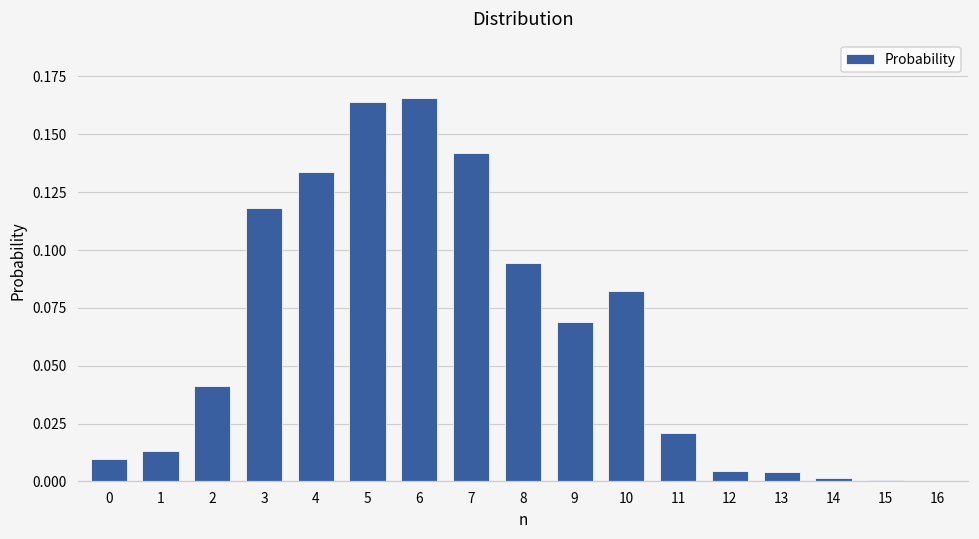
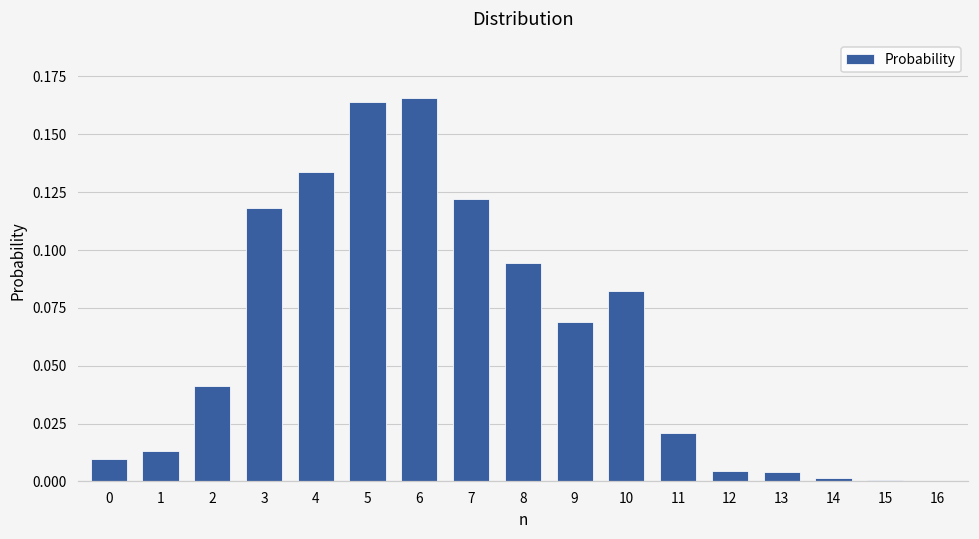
  {
    "0": 0.010,
    "1": 0.013,
    "2": 0.041,
    "3": 0.118,
    "4": 0.134,
    "5": 0.164,
    "6": 0.166,
-   "7": 0.142,
+   "7": 0.122,
    "8": 0.094,
    "9": 0.069,
    "10": 0.082,
    "11": 0.021,
    "12": 0.004,
    "13": 0.004,
    "14": 0.002
  }
